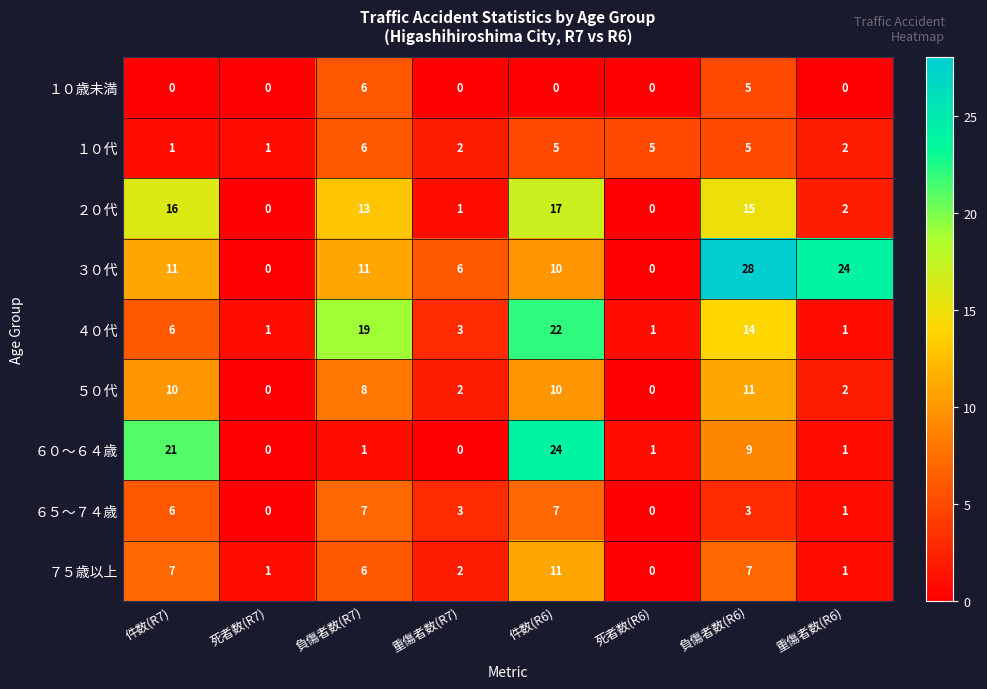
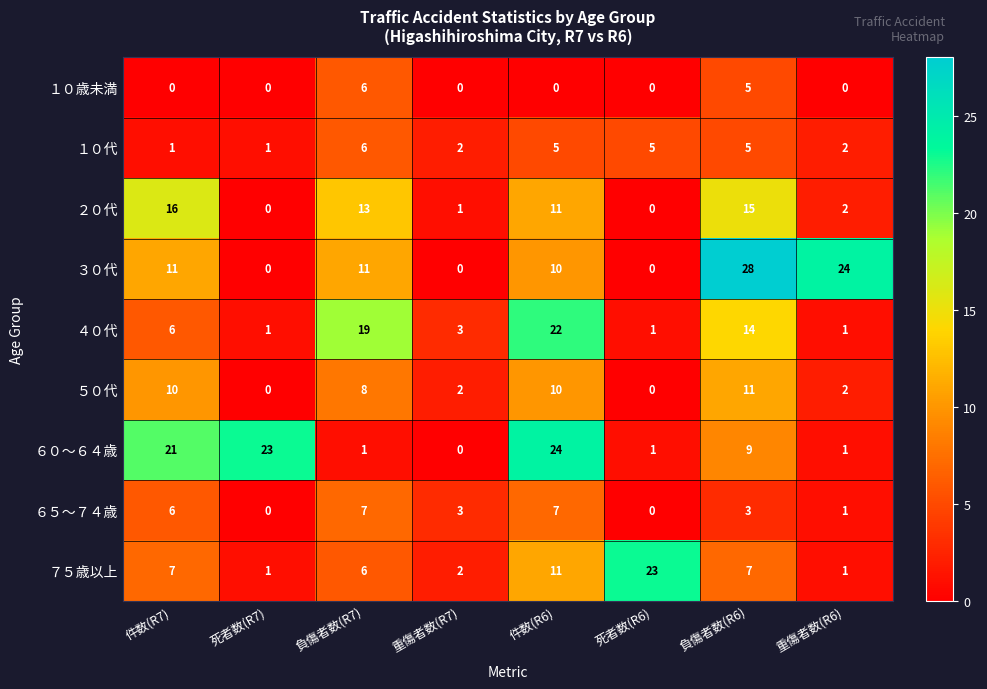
  {
    "１０歳未満": {
      "件数(R7)": 0,
      "死者数(R7)": 0,
      "負傷者数(R7)": 6,
      "重傷者数(R7)": 0,
      "件数(R6)": 0,
      "死者数(R6)": 0,
      "負傷者数(R6)": 5,
      "重傷者数(R6)": 0
    },
    "１０代": {
      "件数(R7)": 1,
      "死者数(R7)": 1,
      "負傷者数(R7)": 6,
      "重傷者数(R7)": 2,
      "件数(R6)": 5,
      "死者数(R6)": 5,
      "負傷者数(R6)": 5,
      "重傷者数(R6)": 2
    },
    "２０代": {
      "件数(R7)": 16,
      "死者数(R7)": 0,
      "負傷者数(R7)": 13,
      "重傷者数(R7)": 1,
-     "件数(R6)": 17,
+     "件数(R6)": 11,
      "死者数(R6)": 0,
      "負傷者数(R6)": 15,
      "重傷者数(R6)": 2
    },
    "３０代": {
      "件数(R7)": 11,
      "死者数(R7)": 0,
      "負傷者数(R7)": 11,
-     "重傷者数(R7)": 6,
+     "重傷者数(R7)": 0,
      "件数(R6)": 10,
      "死者数(R6)": 0,
      "負傷者数(R6)": 28,
      "重傷者数(R6)": 24
    },
    "４０代": {
      "件数(R7)": 6,
      "死者数(R7)": 1,
      "負傷者数(R7)": 19,
      "重傷者数(R7)": 3,
      "件数(R6)": 22,
      "死者数(R6)": 1,
      "負傷者数(R6)": 14,
      "重傷者数(R6)": 1
    },
    "５０代": {
      "件数(R7)": 10,
      "死者数(R7)": 0,
      "負傷者数(R7)": 8,
      "重傷者数(R7)": 2,
      "件数(R6)": 10,
      "死者数(R6)": 0,
      "負傷者数(R6)": 11,
      "重傷者数(R6)": 2
    },
    "６０～６４歳": {
      "件数(R7)": 21,
-     "死者数(R7)": 0,
+     "死者数(R7)": 23,
      "負傷者数(R7)": 1,
      "重傷者数(R7)": 0,
      "件数(R6)": 24,
      "死者数(R6)": 1,
      "負傷者数(R6)": 9,
      "重傷者数(R6)": 1
    },
    "６５～７４歳": {
      "件数(R7)": 6,
      "死者数(R7)": 0,
      "負傷者数(R7)": 7,
      "重傷者数(R7)": 3,
      "件数(R6)": 7,
      "死者数(R6)": 0,
      "負傷者数(R6)": 3,
      "重傷者数(R6)": 1
    },
    "７５歳以上": {
      "件数(R7)": 7,
      "死者数(R7)": 1,
      "負傷者数(R7)": 6,
      "重傷者数(R7)": 2,
      "件数(R6)": 11,
-     "死者数(R6)": 0,
+     "死者数(R6)": 23,
      "負傷者数(R6)": 7,
      "重傷者数(R6)": 1
    }
  }
